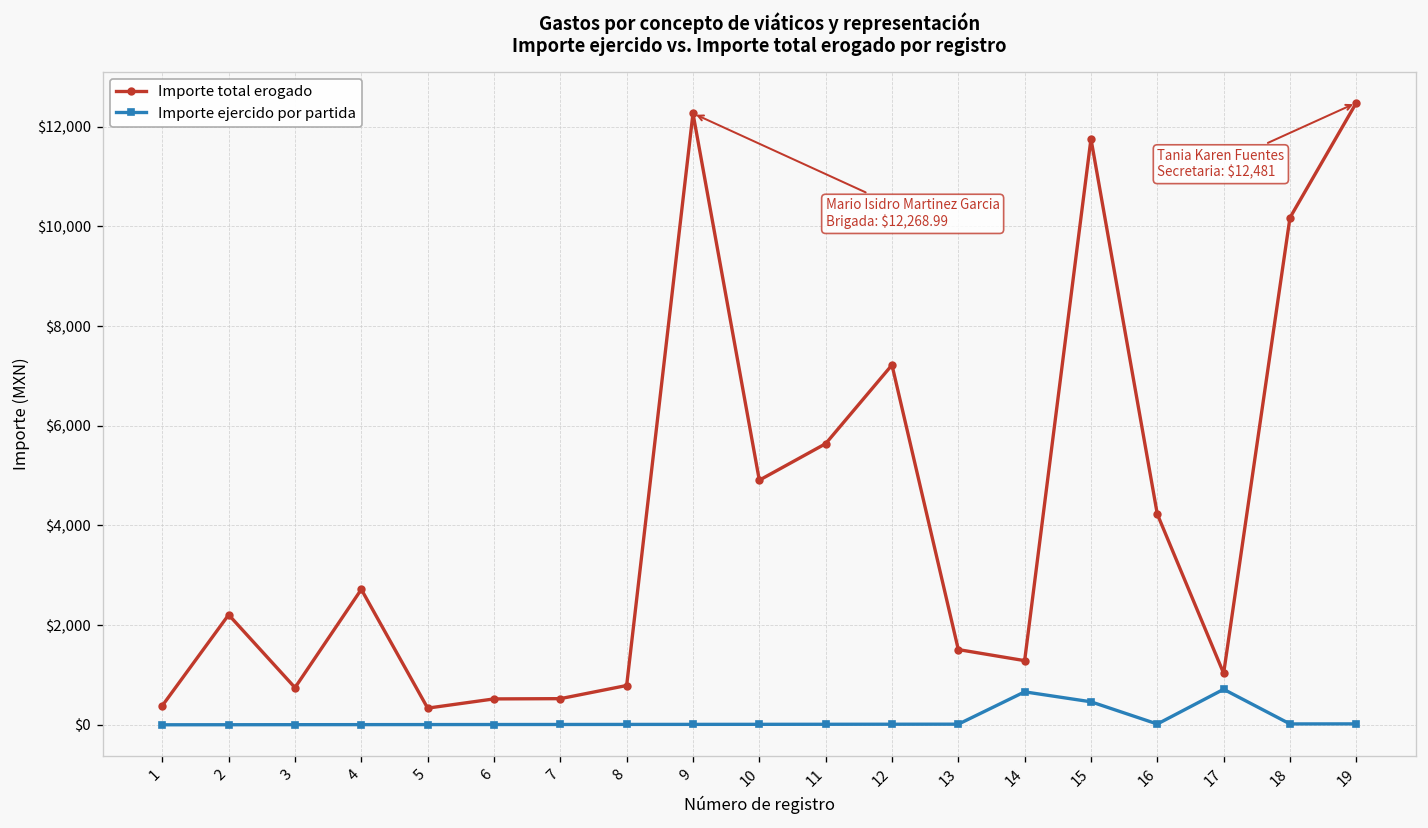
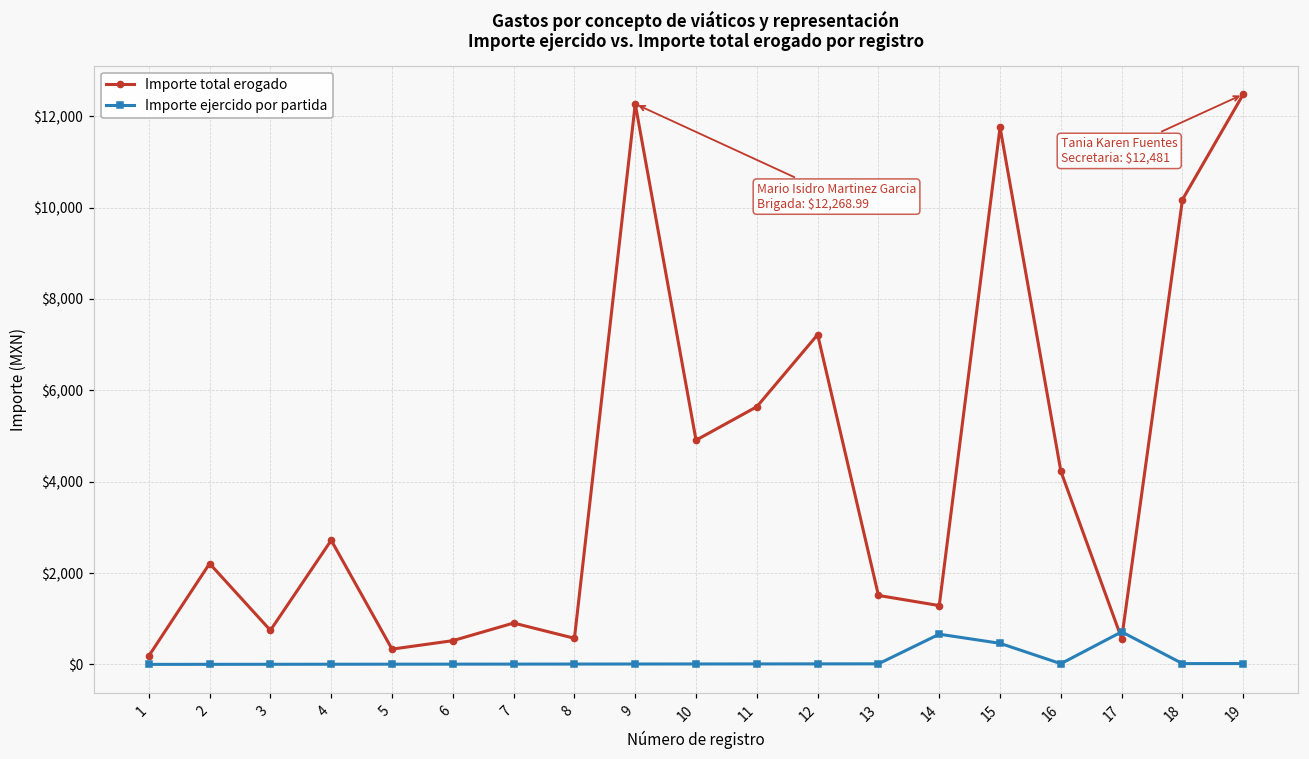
  {
    "Importe total erogado": {
-     "1": "$400",
+     "1": "$200",
      "2": "$2,200",
      "3": "$700",
      "4": "$2,700",
      "5": "$300",
      "6": "$500",
-     "7": "$500",
-     "8": "$800",
+     "7": "$900",
+     "8": "$600",
      "10": "$4,900",
      "11": "$5,600",
      "12": "$7,200",
      "13": "$1,500",
      "14": "$1,300",
      "15": "$11,800",
      "16": "$4,200",
-     "17": "$1,000",
+     "17": "$600",
      "18": "$10,200"
    },
    "Importe ejercido por partida": {
      "1": "$0",
      "2": "$0",
      "3": "$0",
      "4": "$0",
      "5": "$0",
      "6": "$0",
      "7": "$0",
      "8": "$0",
      "9": "$0",
      "10": "$0",
      "11": "$0",
      "12": "$0",
      "13": "$0",
      "14": "$700",
      "15": "$500",
      "16": "$0",
      "17": "$700",
      "18": "$0",
      "19": "$0"
    }
  }
